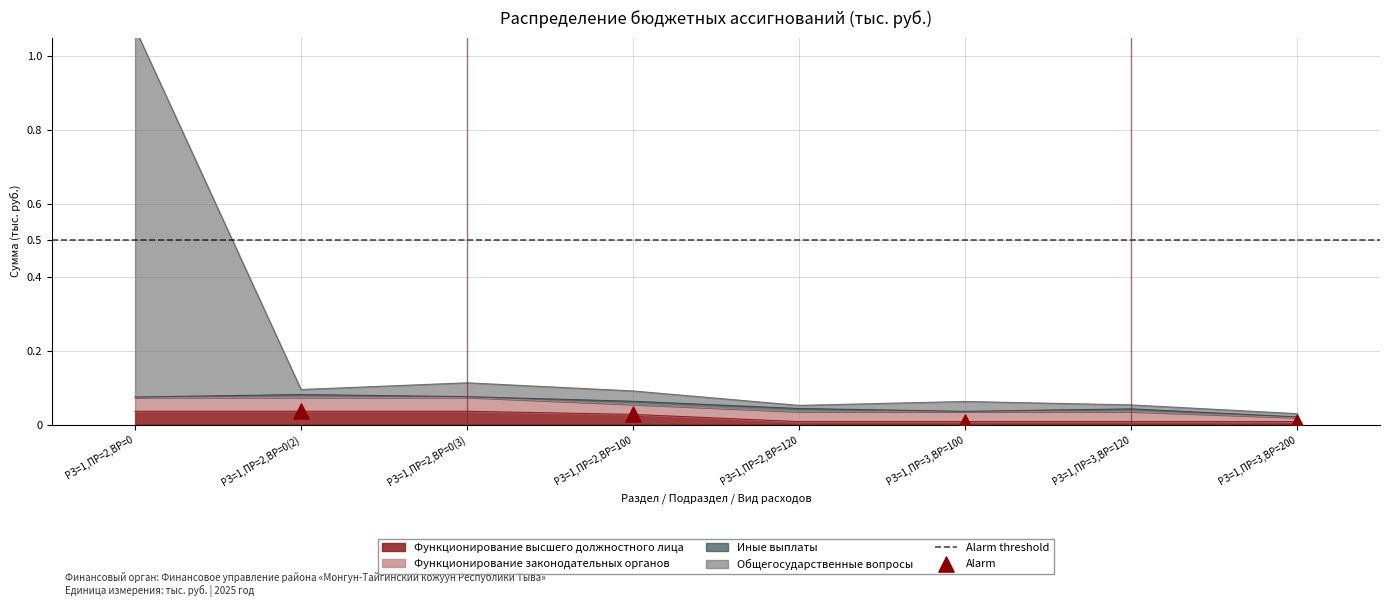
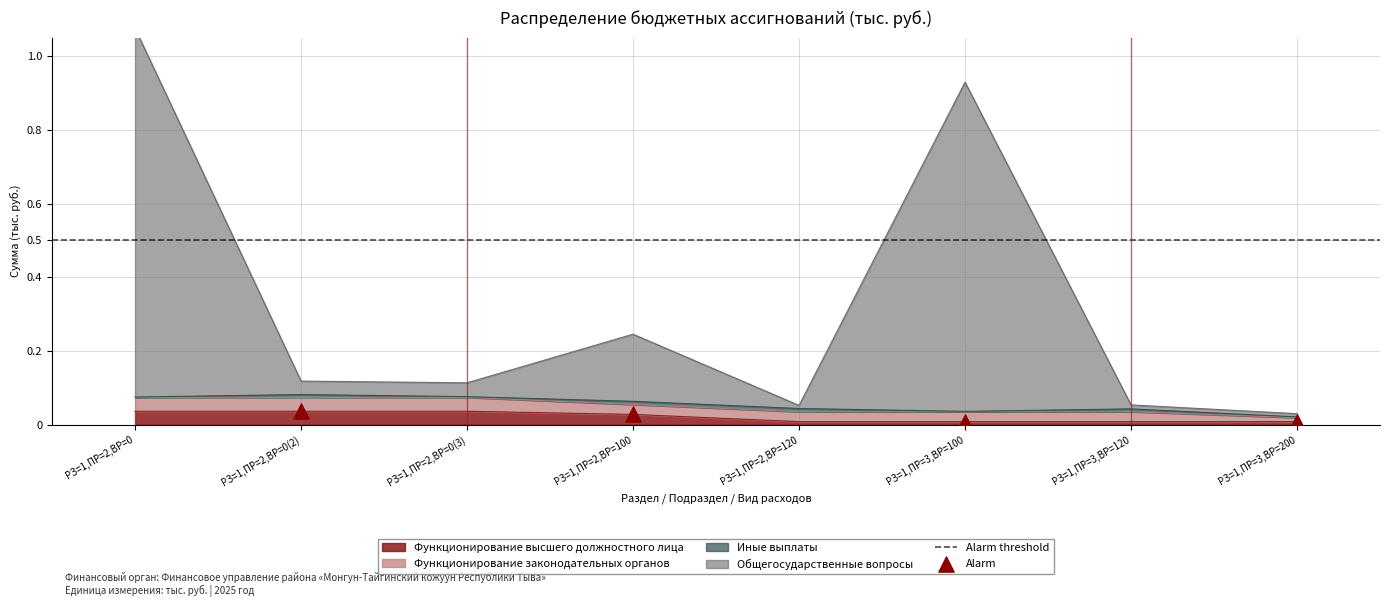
  {
    "Функционирование законодательных органов": {
      "РЗ=1,ПР=2,ВР=0(2)": 0.04,
      "РЗ=1,ПР=2,ВР=100": 0.03,
      "РЗ=1,ПР=2,ВР=120": 0.03,
      "РЗ=1,ПР=3,ВР=120": 0.03
    },
    "Иные выплаты": {
      "РЗ=1,ПР=2,ВР=0(2)": 0.01,
      "РЗ=1,ПР=2,ВР=100": 0.01,
      "РЗ=1,ПР=2,ВР=120": 0.01,
      "РЗ=1,ПР=3,ВР=120": 0.01
    },
    "Общегосударственные вопросы": {
-     "РЗ=1,ПР=2,ВР=0(2)": 0.01,
+     "РЗ=1,ПР=2,ВР=0(2)": 0.04,
      "РЗ=1,ПР=2,ВР=0(3)": 0.04,
-     "РЗ=1,ПР=2,ВР=100": 0.03,
+     "РЗ=1,ПР=2,ВР=100": 0.18,
      "РЗ=1,ПР=2,ВР=120": 0.01,
-     "РЗ=1,ПР=3,ВР=100": 0.03,
+     "РЗ=1,ПР=3,ВР=100": 0.89,
      "РЗ=1,ПР=3,ВР=120": 0.01,
      "РЗ=1,ПР=3,ВР=200": 0.01
    }
  }
